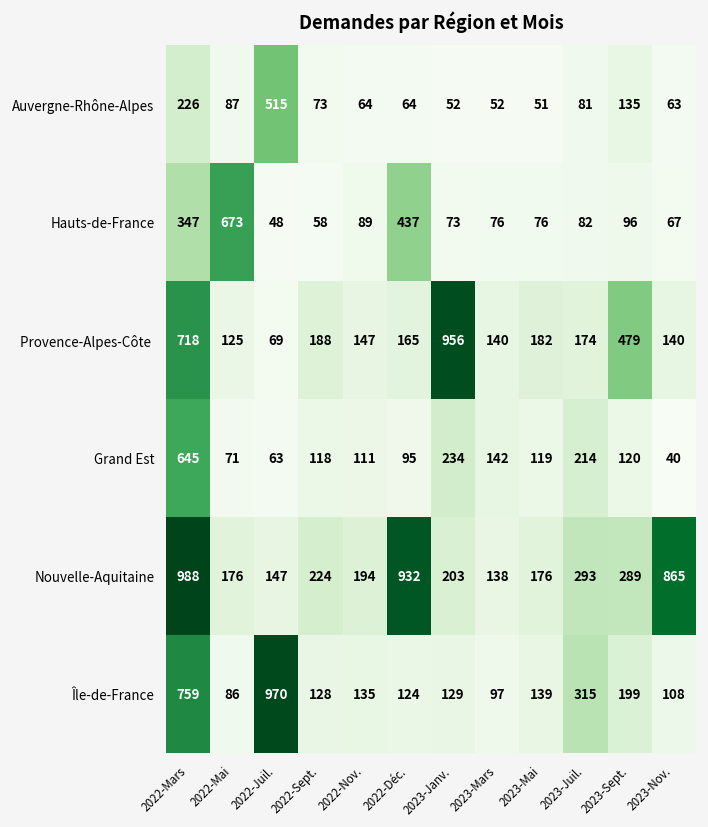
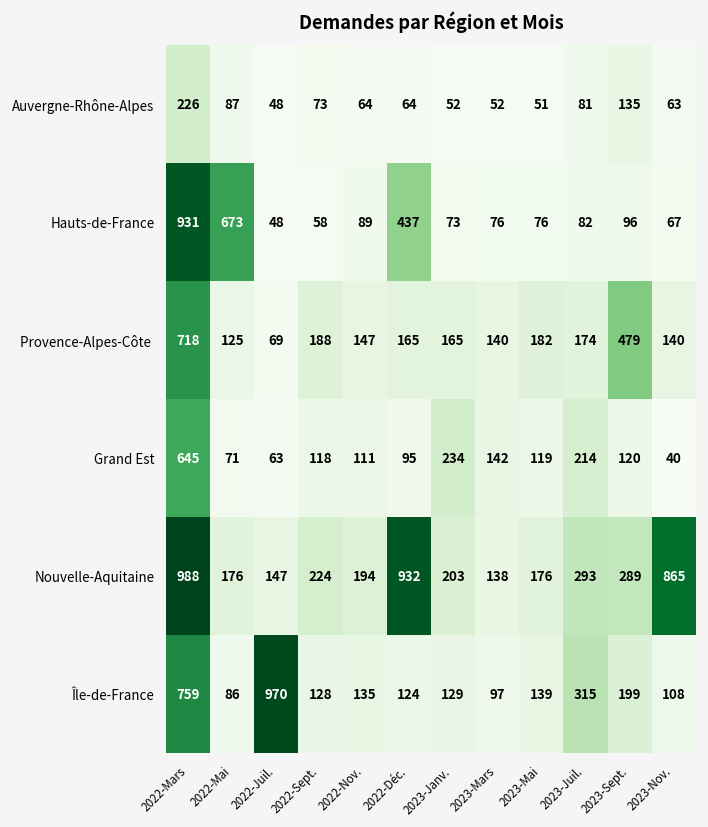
  {
    "Auvergne-Rhône-Alpes": {
      "2022-Mars": 226,
      "2022-Mai": 87,
-     "2022-Juil.": 515,
+     "2022-Juil.": 48,
      "2022-Sept.": 73,
      "2022-Nov.": 64,
      "2022-Déc.": 64,
      "2023-Janv.": 52,
      "2023-Mars": 52,
      "2023-Mai": 51,
      "2023-Juil.": 81,
      "2023-Sept.": 135,
      "2023-Nov.": 63
    },
    "Hauts-de-France": {
-     "2022-Mars": 347,
+     "2022-Mars": 931,
      "2022-Mai": 673,
      "2022-Juil.": 48,
      "2022-Sept.": 58,
      "2022-Nov.": 89,
      "2022-Déc.": 437,
      "2023-Janv.": 73,
      "2023-Mars": 76,
      "2023-Mai": 76,
      "2023-Juil.": 82,
      "2023-Sept.": 96,
      "2023-Nov.": 67
    },
    "Provence-Alpes-Côte": {
      "2022-Mars": 718,
      "2022-Mai": 125,
      "2022-Juil.": 69,
      "2022-Sept.": 188,
      "2022-Nov.": 147,
      "2022-Déc.": 165,
-     "2023-Janv.": 956,
+     "2023-Janv.": 165,
      "2023-Mars": 140,
      "2023-Mai": 182,
      "2023-Juil.": 174,
      "2023-Sept.": 479,
      "2023-Nov.": 140
    },
    "Grand Est": {
      "2022-Mars": 645,
      "2022-Mai": 71,
      "2022-Juil.": 63,
      "2022-Sept.": 118,
      "2022-Nov.": 111,
      "2022-Déc.": 95,
      "2023-Janv.": 234,
      "2023-Mars": 142,
      "2023-Mai": 119,
      "2023-Juil.": 214,
      "2023-Sept.": 120,
      "2023-Nov.": 40
    },
    "Nouvelle-Aquitaine": {
      "2022-Mars": 988,
      "2022-Mai": 176,
      "2022-Juil.": 147,
      "2022-Sept.": 224,
      "2022-Nov.": 194,
      "2022-Déc.": 932,
      "2023-Janv.": 203,
      "2023-Mars": 138,
      "2023-Mai": 176,
      "2023-Juil.": 293,
      "2023-Sept.": 289,
      "2023-Nov.": 865
    },
    "Île-de-France": {
      "2022-Mars": 759,
      "2022-Mai": 86,
      "2022-Juil.": 970,
      "2022-Sept.": 128,
      "2022-Nov.": 135,
      "2022-Déc.": 124,
      "2023-Janv.": 129,
      "2023-Mars": 97,
      "2023-Mai": 139,
      "2023-Juil.": 315,
      "2023-Sept.": 199,
      "2023-Nov.": 108
    }
  }
